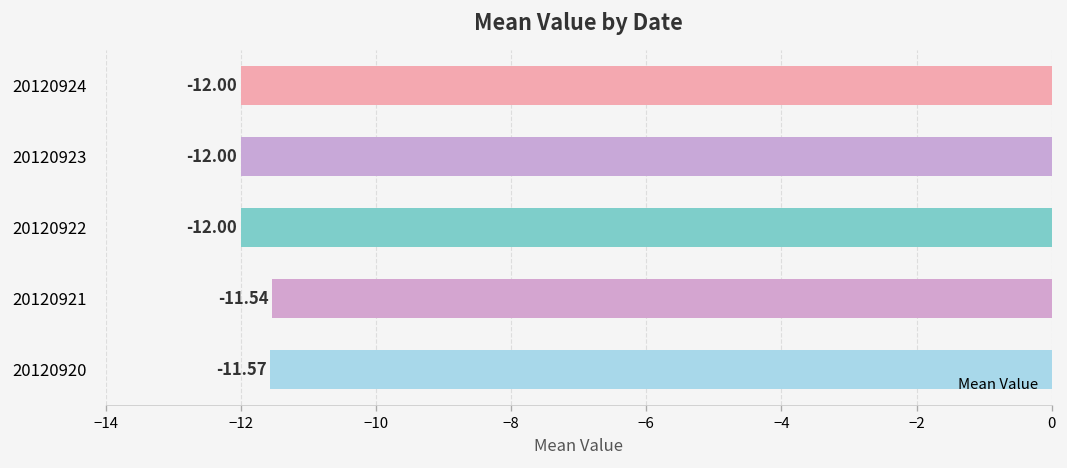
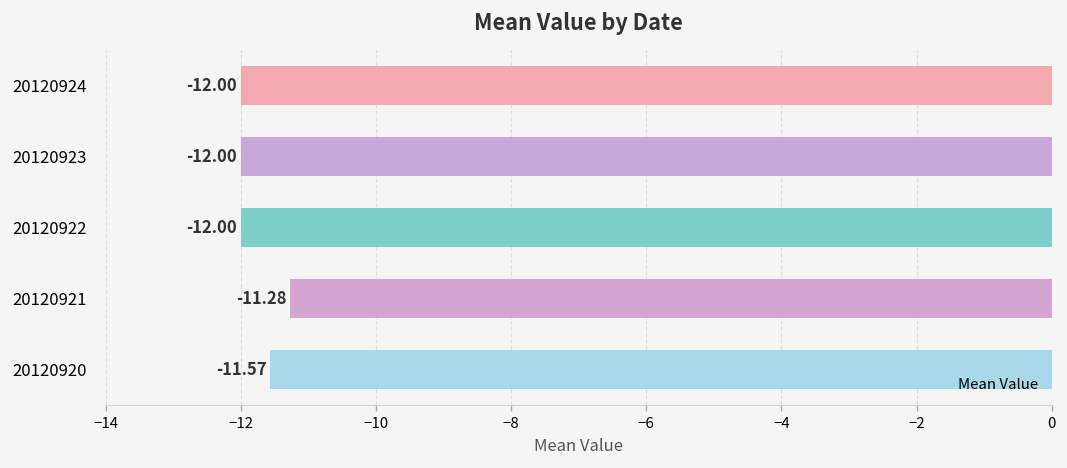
  {
    "20120924": -12.00,
    "20120923": -12.00,
    "20120922": -12.00,
-   "20120921": -11.54,
+   "20120921": -11.28,
    "20120920": -11.57
  }
